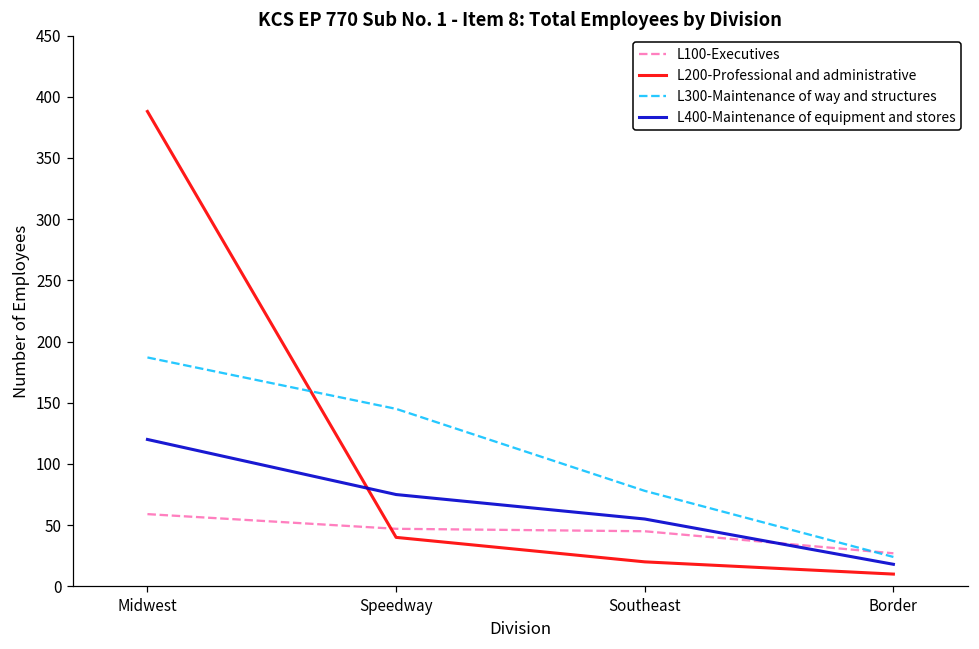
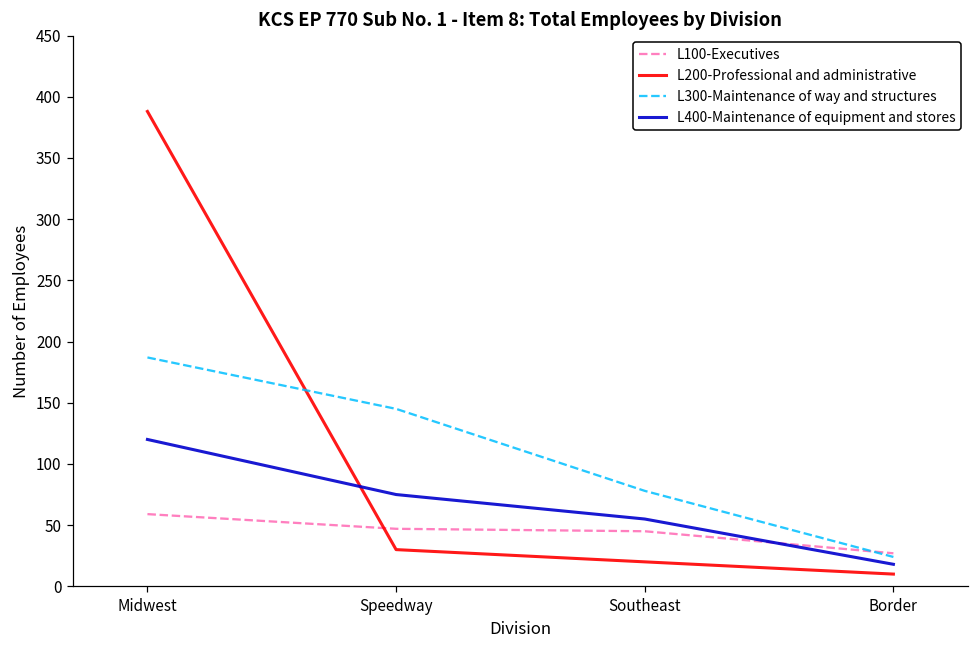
  {
    "L100-Executives": {
      "Midwest": 59,
      "Speedway": 47,
      "Southeast": 45,
      "Border": 27
    },
    "L200-Professional and administrative": {
      "Midwest": 388,
-     "Speedway": 40,
+     "Speedway": 30,
      "Southeast": 20,
      "Border": 10
    },
    "L300-Maintenance of way and structures": {
      "Midwest": 187,
      "Speedway": 145,
      "Southeast": 78,
      "Border": 24
    },
    "L400-Maintenance of equipment and stores": {
      "Midwest": 120,
      "Speedway": 75,
      "Southeast": 55,
      "Border": 18
    }
  }
